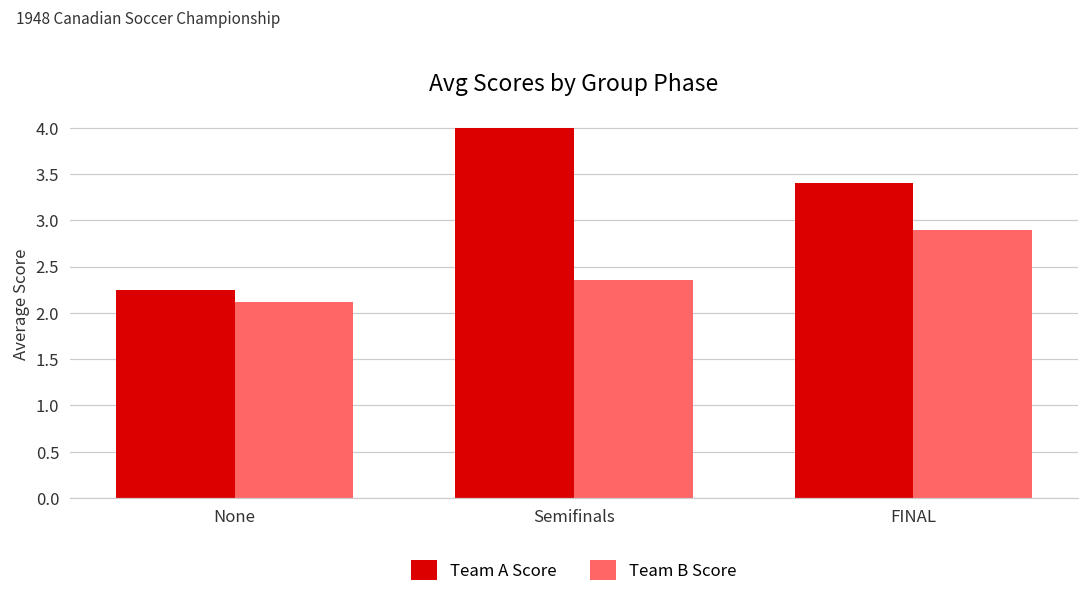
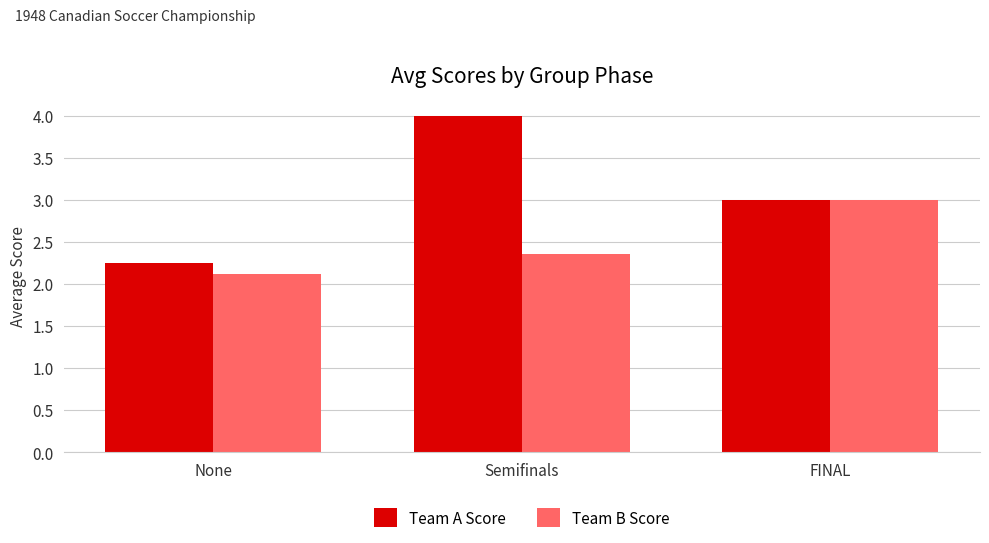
  {
    "Team A Score": {
      "None": 2.3,
      "Semifinals": 4.0,
-     "FINAL": 3.4
+     "FINAL": 3.0
    },
    "Team B Score": {
      "None": 2.1,
      "Semifinals": 2.4,
-     "FINAL": 2.9
+     "FINAL": 3.0
    }
  }
